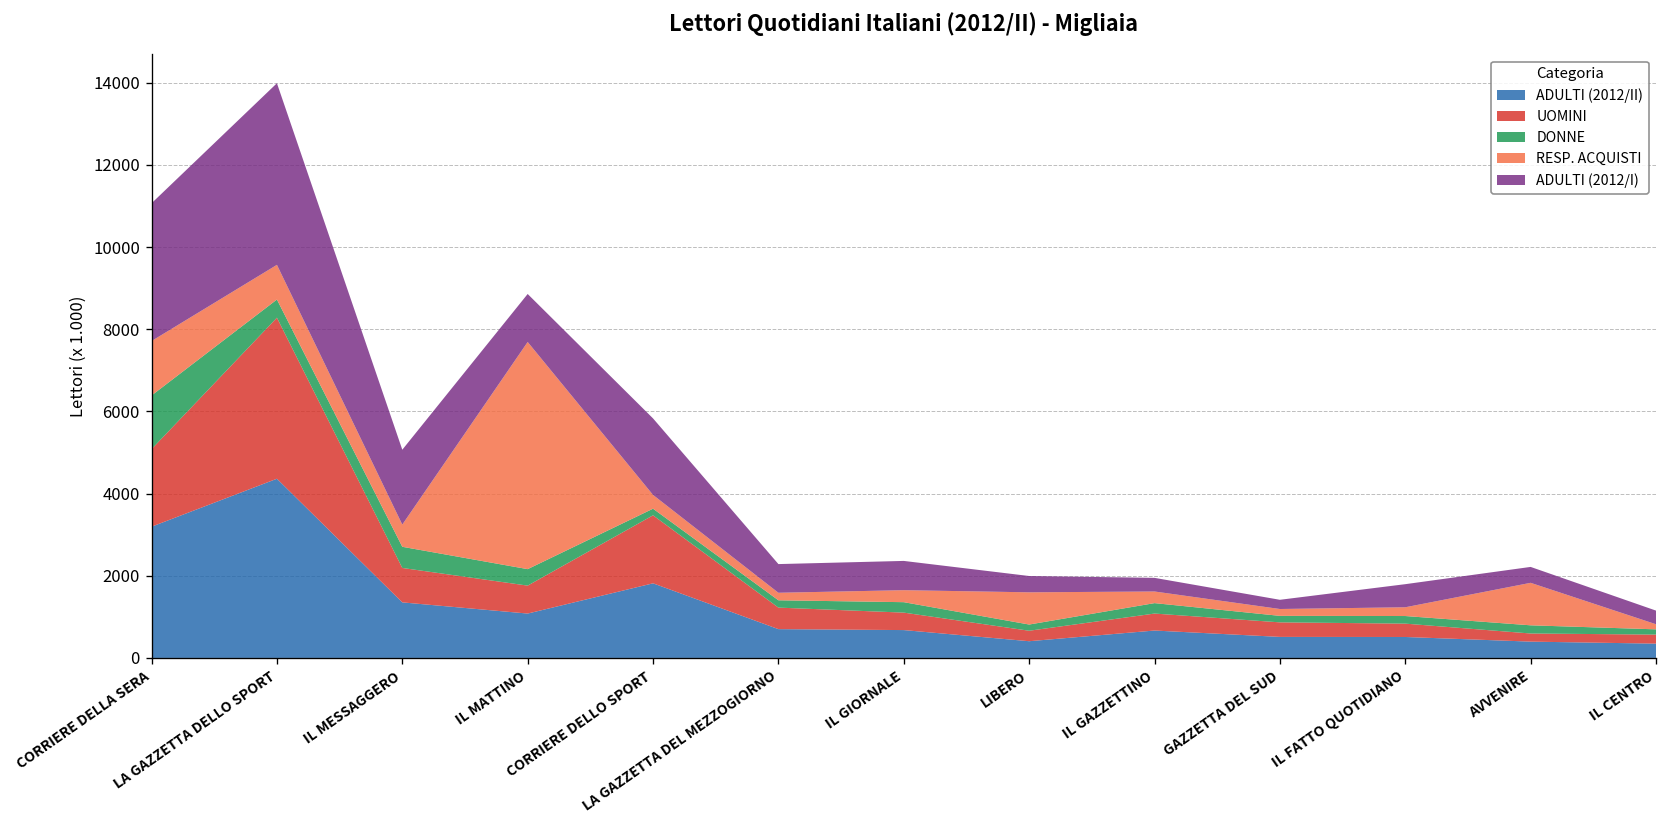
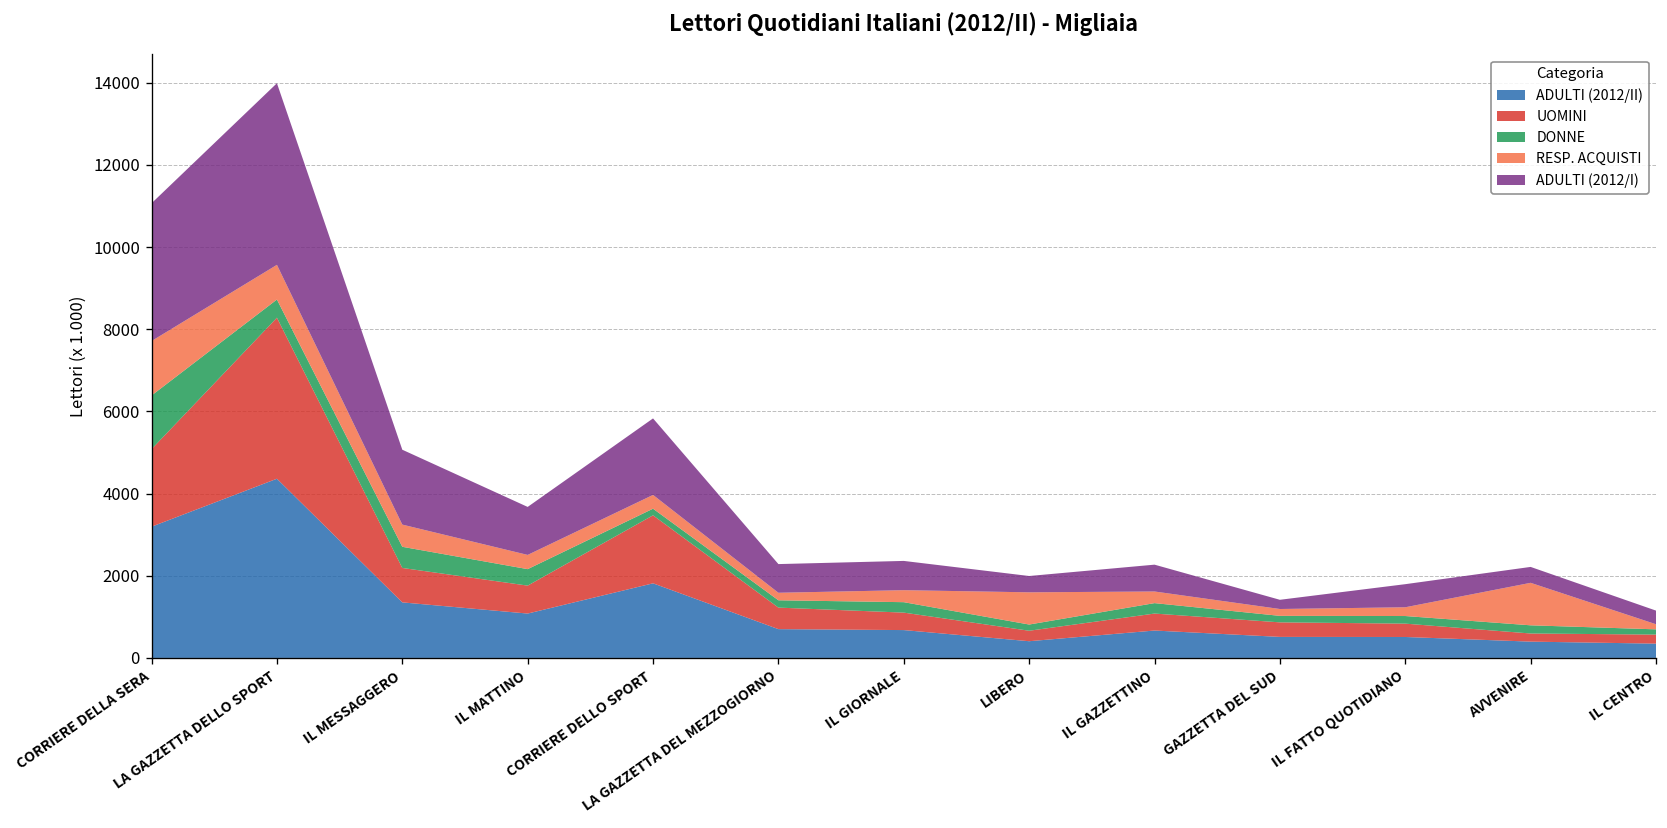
  {
    "ADULTI (2012/II)": {
      "CORRIERE DELLA SERA": 3200,
      "LA GAZZETTA DELLO SPORT": 4400,
      "IL MESSAGGERO": 1400,
      "IL MATTINO": 1100,
      "CORRIERE DELLO SPORT": 1800,
      "LA GAZZETTA DEL MEZZOGIORNO": 700,
      "IL GIORNALE": 700,
      "LIBERO": 400,
      "IL GAZZETTINO": 700,
      "GAZZETTA DEL SUD": 500,
      "IL FATTO QUOTIDIANO": 500,
      "AVVENIRE": 400,
      "IL CENTRO": 300
    },
    "UOMINI": {
      "CORRIERE DELLA SERA": 1900,
      "LA GAZZETTA DELLO SPORT": 3900,
      "IL MESSAGGERO": 800,
      "IL MATTINO": 700,
      "CORRIERE DELLO SPORT": 1700,
      "LA GAZZETTA DEL MEZZOGIORNO": 500,
      "IL GIORNALE": 400,
      "LIBERO": 300,
      "IL GAZZETTINO": 400,
      "GAZZETTA DEL SUD": 400,
      "IL FATTO QUOTIDIANO": 300,
      "AVVENIRE": 200,
      "IL CENTRO": 200
    },
    "DONNE": {
      "CORRIERE DELLA SERA": 1300,
      "LA GAZZETTA DELLO SPORT": 400,
      "IL MESSAGGERO": 500,
      "IL MATTINO": 400,
      "CORRIERE DELLO SPORT": 200,
      "LA GAZZETTA DEL MEZZOGIORNO": 200,
      "IL GIORNALE": 300,
      "LIBERO": 200,
      "IL GAZZETTINO": 300,
      "GAZZETTA DEL SUD": 200,
      "IL FATTO QUOTIDIANO": 200,
      "AVVENIRE": 200,
      "IL CENTRO": 100
    },
    "RESP. ACQUISTI": {
      "CORRIERE DELLA SERA": 1300,
      "LA GAZZETTA DELLO SPORT": 800,
      "IL MESSAGGERO": 500,
-     "IL MATTINO": 5500,
+     "IL MATTINO": 300,
      "CORRIERE DELLO SPORT": 300,
      "LA GAZZETTA DEL MEZZOGIORNO": 200,
      "IL GIORNALE": 300,
      "LIBERO": 800,
      "IL GAZZETTINO": 300,
      "GAZZETTA DEL SUD": 200,
      "IL FATTO QUOTIDIANO": 200,
      "AVVENIRE": 1000,
      "IL CENTRO": 100
    },
    "ADULTI (2012/I)": {
      "CORRIERE DELLA SERA": 3400,
      "LA GAZZETTA DELLO SPORT": 4400,
      "IL MESSAGGERO": 1800,
      "IL MATTINO": 1200,
      "CORRIERE DELLO SPORT": 1900,
      "LA GAZZETTA DEL MEZZOGIORNO": 700,
      "IL GIORNALE": 700,
      "LIBERO": 400,
-     "IL GAZZETTINO": 300,
+     "IL GAZZETTINO": 700,
      "GAZZETTA DEL SUD": 200,
      "IL FATTO QUOTIDIANO": 600,
      "AVVENIRE": 400,
      "IL CENTRO": 300
    }
  }
